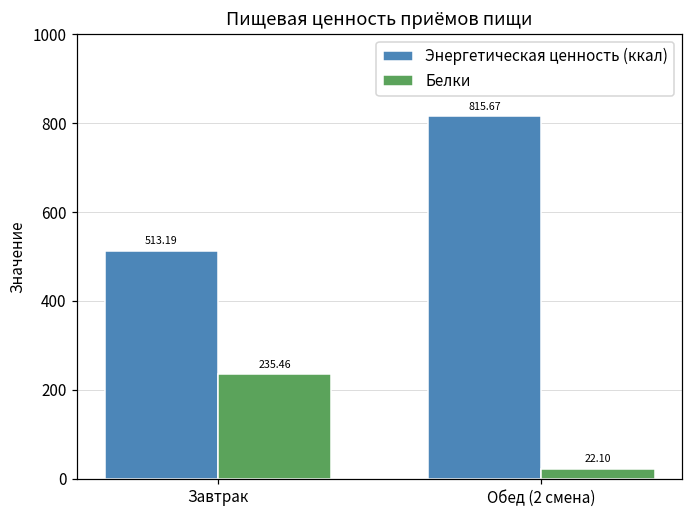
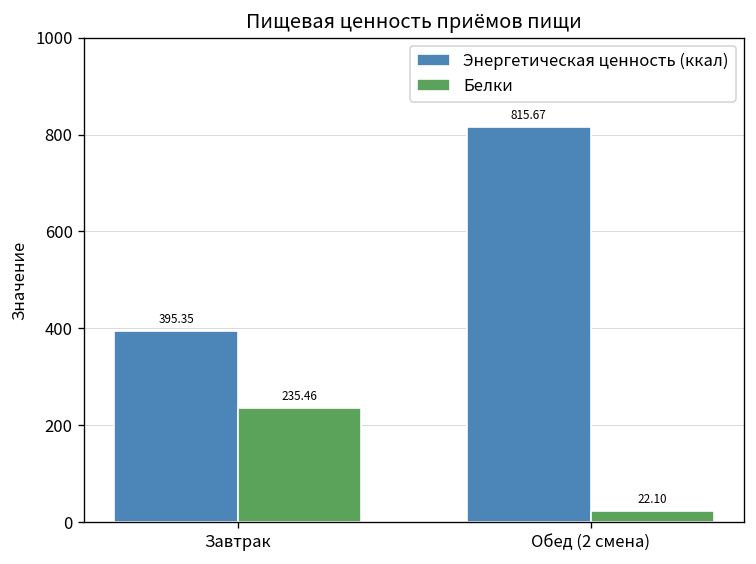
  {
    "Энергетическая ценность (ккал)": {
-     "Завтрак": 513.19,
+     "Завтрак": 395.35,
      "Обед (2 смена)": 815.67
    },
    "Белки": {
      "Завтрак": 235.46,
      "Обед (2 смена)": 22.10
    }
  }
